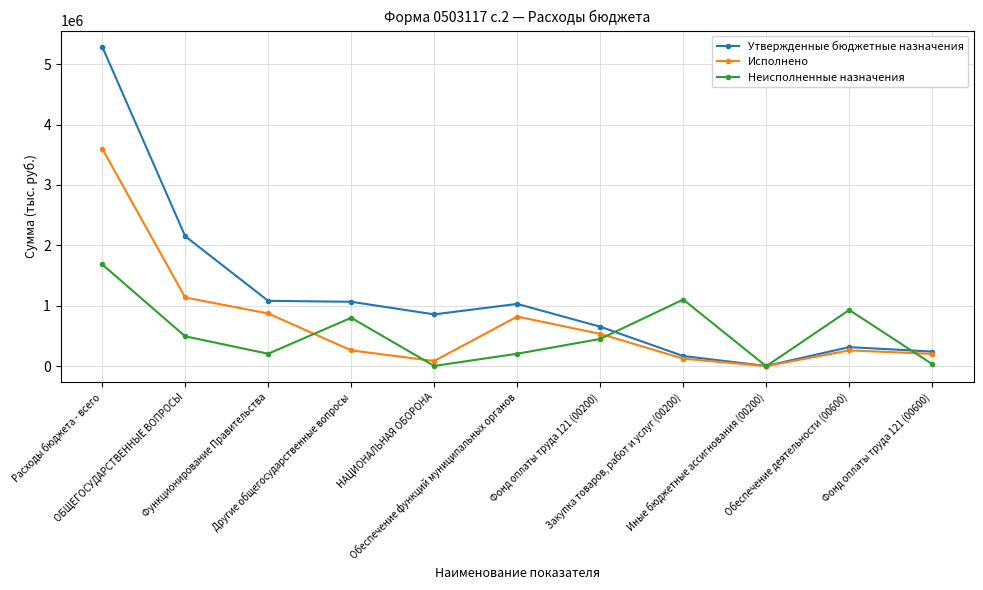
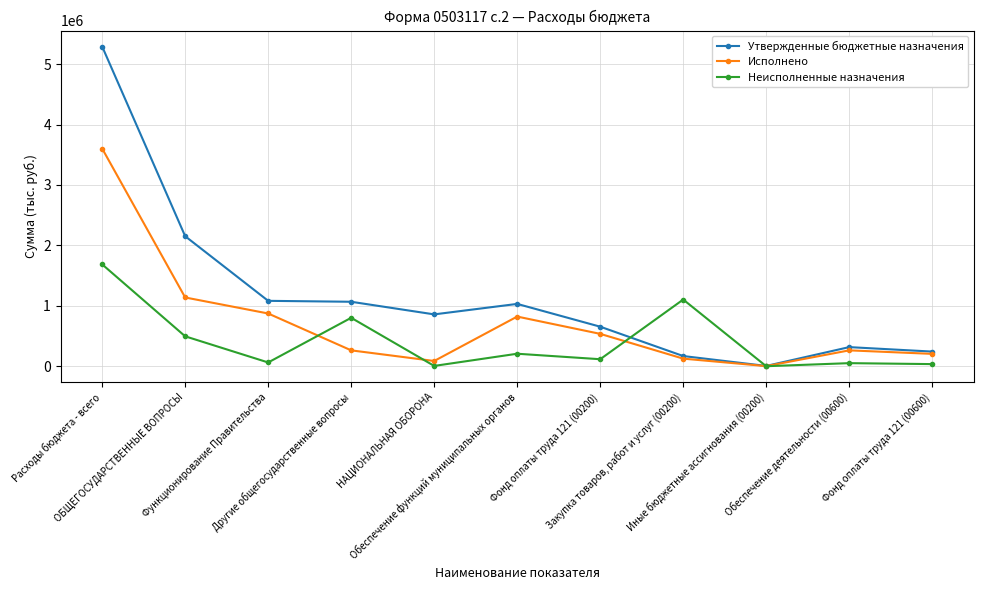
  {
    "Утвержденные бюджетные назначения": {
      "Расходы бюджета - всего": 5300000,
      "ОБЩЕГОСУДАРСТВЕННЫЕ ВОПРОСЫ": 2200000,
      "Функционирование Правительства": 1100000,
      "Другие общегосударственные вопросы": 1100000,
      "НАЦИОНАЛЬНАЯ ОБОРОНА": 900000,
      "Обеспечение функций муниципальных органов": 1000000,
      "Фонд оплаты труда 121 (00200)": 700000,
      "Закупка товаров, работ и услуг (00200)": 200000,
      "Обеспечение деятельности (00600)": 300000
    },
    "Исполнено": {
      "Расходы бюджета - всего": 3600000,
      "ОБЩЕГОСУДАРСТВЕННЫЕ ВОПРОСЫ": 1100000,
      "Функционирование Правительства": 900000,
      "Другие общегосударственные вопросы": 300000,
      "НАЦИОНАЛЬНАЯ ОБОРОНА": 100000,
      "Обеспечение функций муниципальных органов": 800000,
      "Фонд оплаты труда 121 (00200)": 500000,
      "Закупка товаров, работ и услуг (00200)": 100000,
      "Обеспечение деятельности (00600)": 300000
    },
    "Неисполненные назначения": {
      "Расходы бюджета - всего": 1700000,
      "ОБЩЕГОСУДАРСТВЕННЫЕ ВОПРОСЫ": 500000,
-     "Функционирование Правительства": 200000,
+     "Функционирование Правительства": 100000,
      "Другие общегосударственные вопросы": 800000,
      "НАЦИОНАЛЬНАЯ ОБОРОНА": 0,
      "Обеспечение функций муниципальных органов": 200000,
-     "Фонд оплаты труда 121 (00200)": 500000,
+     "Фонд оплаты труда 121 (00200)": 100000,
      "Закупка товаров, работ и услуг (00200)": 1100000,
-     "Обеспечение деятельности (00600)": 900000,
+     "Обеспечение деятельности (00600)": 100000,
      "Фонд оплаты труда 121 (00600)": 0
    }
  }
